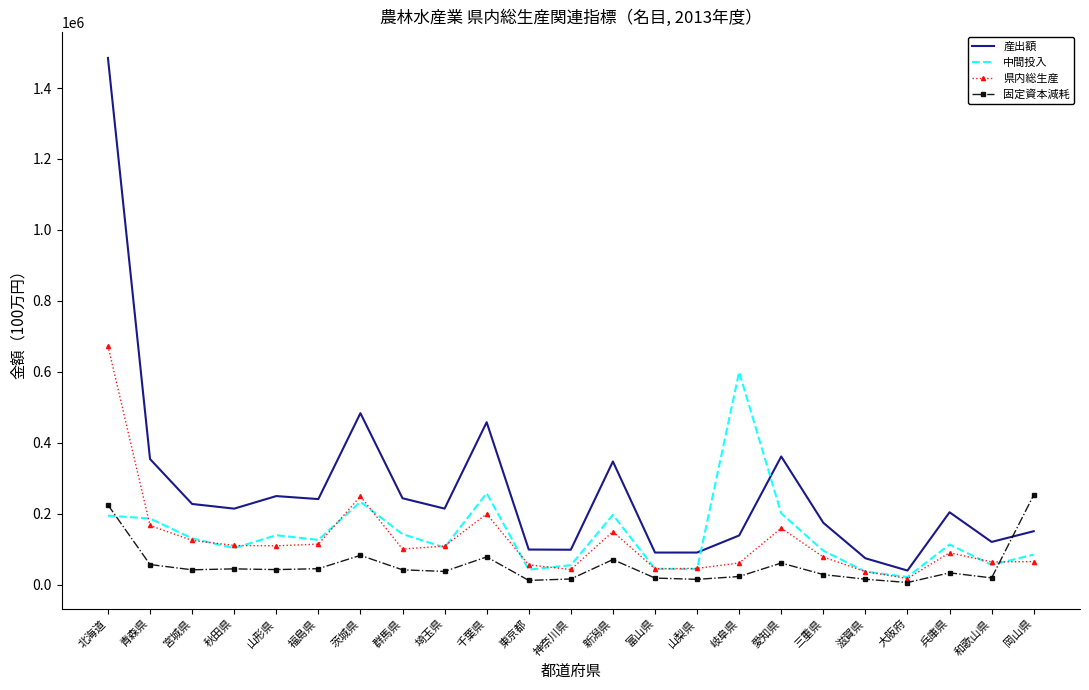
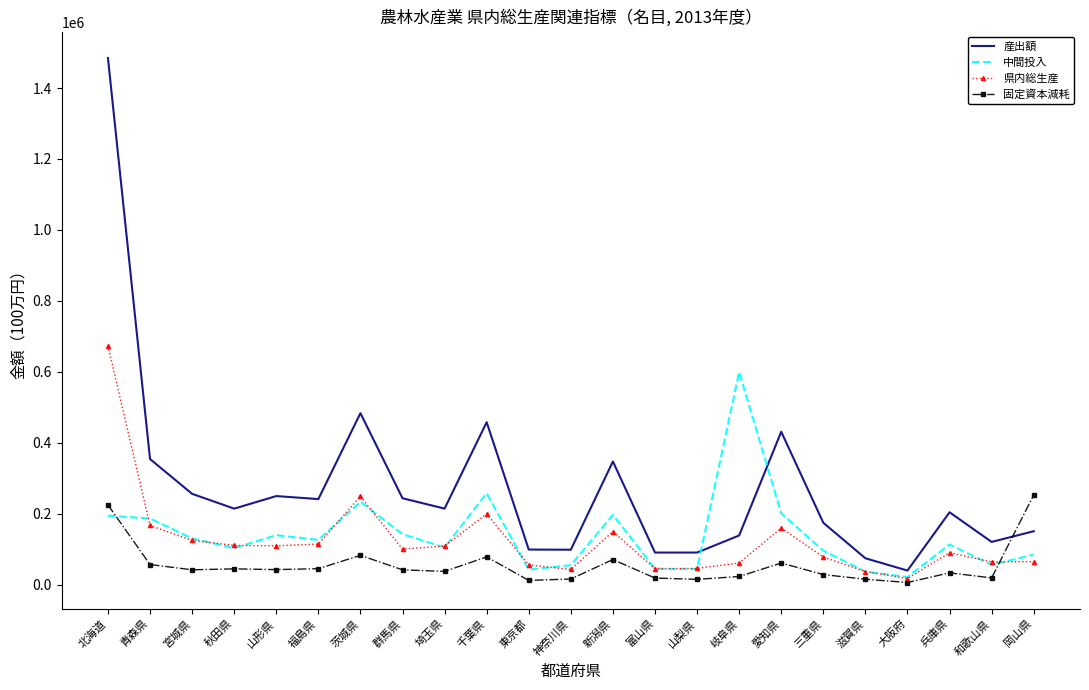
  {
    "産出額": {
      "北海道": 1480000,
      "青森県": 350000,
-     "宮城県": 230000,
+     "宮城県": 260000,
      "秋田県": 220000,
      "山形県": 250000,
      "福島県": 240000,
      "茨城県": 480000,
      "群馬県": 240000,
      "埼玉県": 220000,
      "千葉県": 460000,
      "東京都": 100000,
      "神奈川県": 100000,
      "新潟県": 350000,
      "富山県": 90000,
      "山梨県": 90000,
      "岐阜県": 140000,
-     "愛知県": 360000,
+     "愛知県": 430000,
      "三重県": 180000,
      "滋賀県": 80000,
      "大阪府": 40000,
      "兵庫県": 200000,
      "和歌山県": 120000,
      "岡山県": 150000
    },
    "中間投入": {
      "北海道": 200000,
      "青森県": 190000,
      "秋田県": 100000,
      "山形県": 140000,
      "福島県": 130000,
      "茨城県": 230000,
      "群馬県": 140000,
      "千葉県": 260000,
      "東京都": 40000,
      "神奈川県": 60000,
      "新潟県": 200000,
      "岐阜県": 600000,
      "愛知県": 200000,
      "三重県": 100000,
      "兵庫県": 110000,
      "和歌山県": 60000,
      "岡山県": 90000
    },
    "県内総生産": {
      "北海道": 670000,
      "青森県": 170000,
      "秋田県": 110000,
      "山形県": 110000,
      "福島県": 120000,
      "茨城県": 250000,
      "群馬県": 100000,
      "千葉県": 200000,
      "東京都": 60000,
      "神奈川県": 40000,
      "新潟県": 150000,
      "岐阜県": 60000,
      "愛知県": 160000,
      "三重県": 80000,
      "兵庫県": 90000,
      "和歌山県": 60000,
      "岡山県": 70000
    },
    "固定資本減耗": {
      "北海道": 230000,
      "青森県": 60000,
      "宮城県": 40000,
      "秋田県": 50000,
      "山形県": 40000,
      "福島県": 50000,
      "茨城県": 80000,
      "群馬県": 40000,
      "埼玉県": 40000,
      "千葉県": 80000,
      "東京都": 10000,
      "神奈川県": 20000,
      "新潟県": 70000,
      "富山県": 20000,
      "山梨県": 20000,
      "岐阜県": 20000,
      "愛知県": 60000,
      "三重県": 30000,
      "滋賀県": 20000,
      "大阪府": 10000,
      "兵庫県": 30000,
      "和歌山県": 20000,
      "岡山県": 250000
    }
  }
